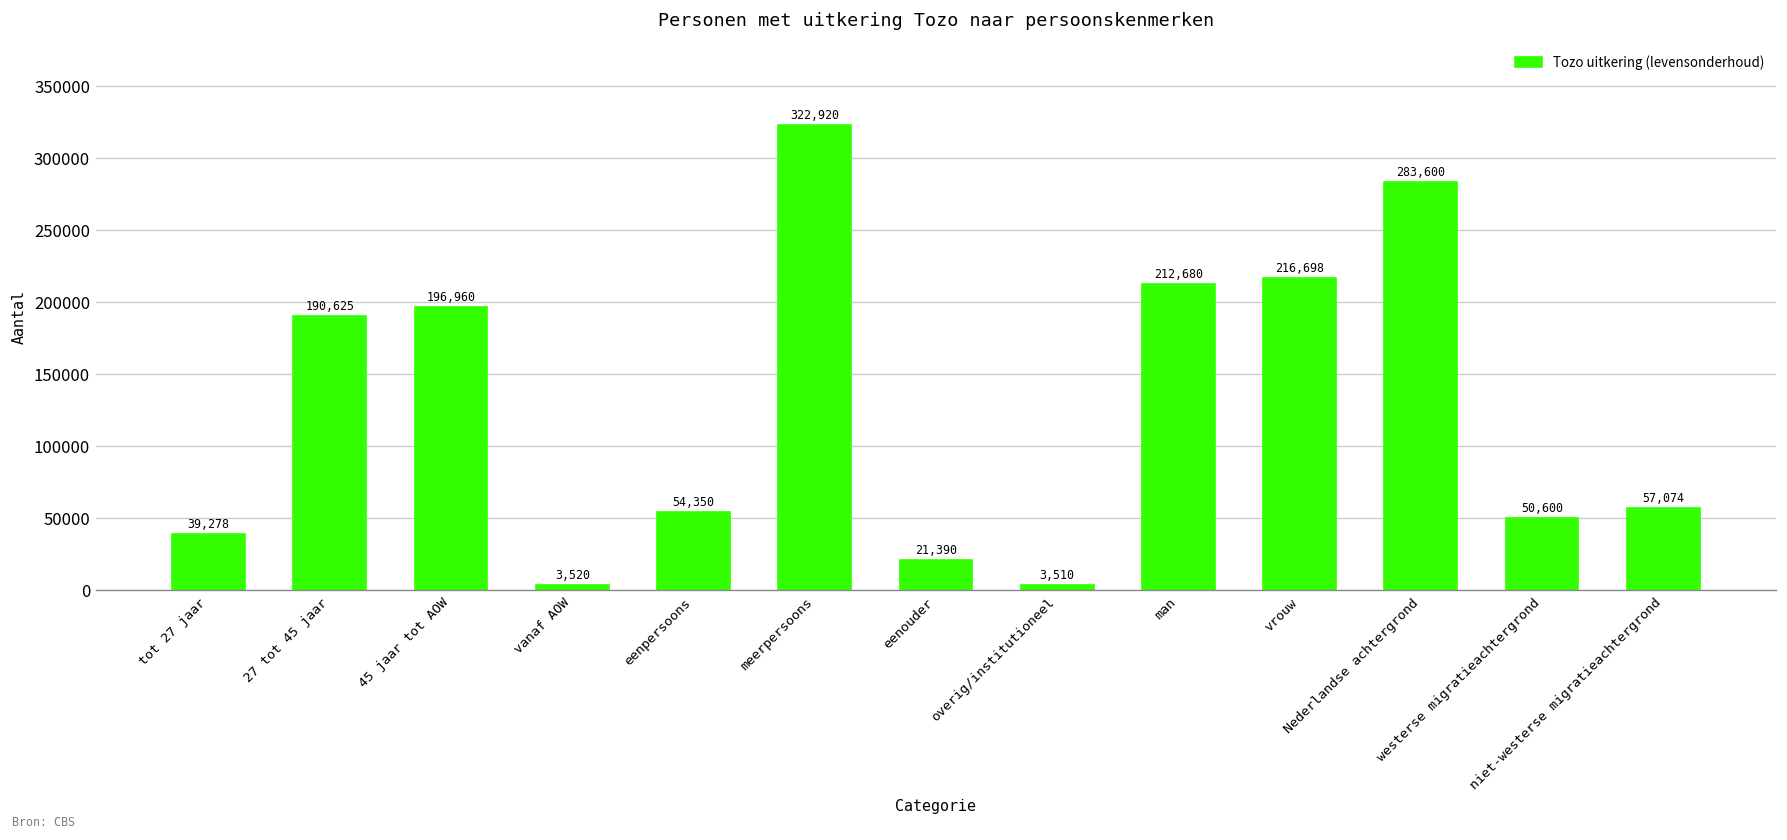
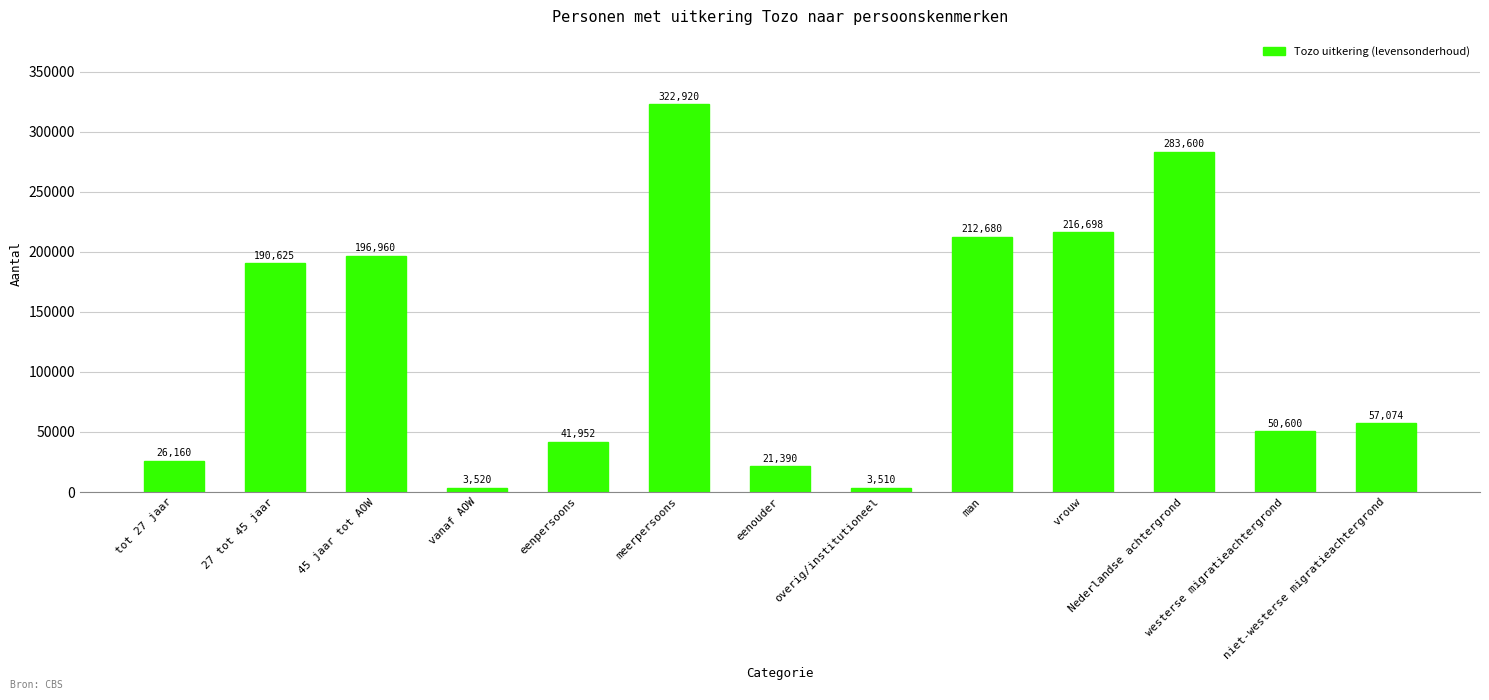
  {
-   "tot 27 jaar": "39,278",
+   "tot 27 jaar": "26,160",
    "27 tot 45 jaar": "190,625",
    "45 jaar tot AOW": "196,960",
    "vanaf AOW": "3,520",
-   "eenpersoons": "54,350",
+   "eenpersoons": "41,952",
    "meerpersoons": "322,920",
    "eenouder": "21,390",
    "overig/institutioneel": "3,510",
    "man": "212,680",
    "vrouw": "216,698",
    "Nederlandse achtergrond": "283,600",
    "westerse migratieachtergrond": "50,600",
    "niet-westerse migratieachtergrond": "57,074"
  }
